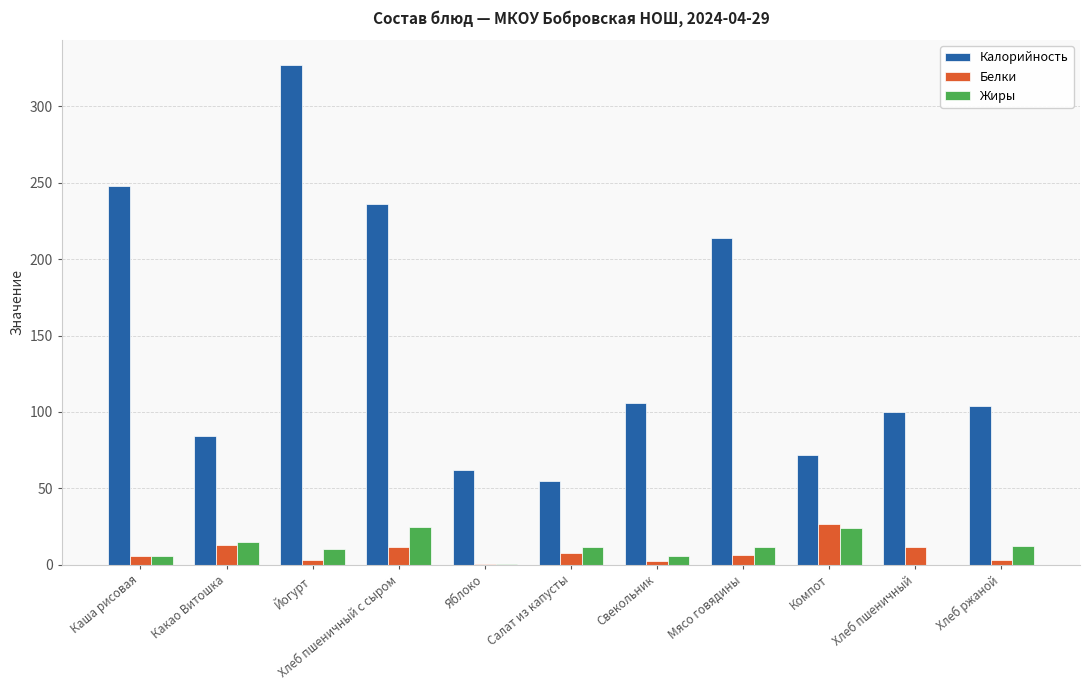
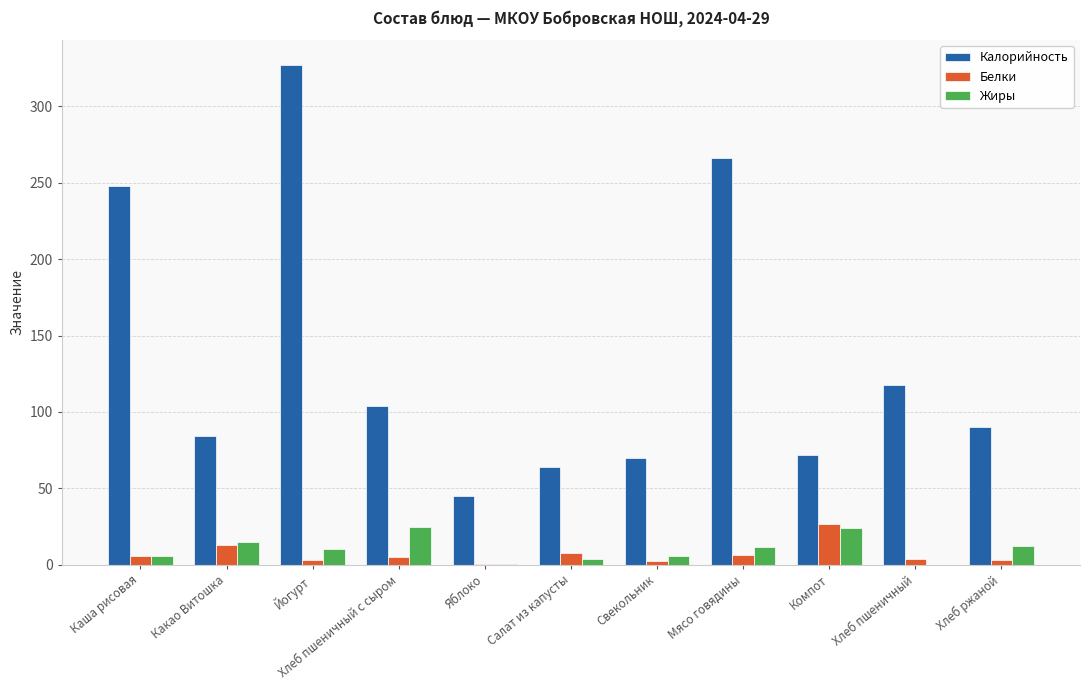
  {
    "Калорийность": {
      "Каша рисовая": 248,
      "Какао Витошка": 84,
      "Йогурт": 327,
-     "Хлеб пшеничный с сыром": 236,
-     "Яблоко": 62,
-     "Салат из капусты": 55,
-     "Свекольник": 106,
-     "Мясо говядины": 214,
+     "Хлеб пшеничный с сыром": 104,
+     "Яблоко": 45,
+     "Салат из капусты": 64,
+     "Свекольник": 70,
+     "Мясо говядины": 266,
      "Компот": 72,
-     "Хлеб пшеничный": 100,
-     "Хлеб ржаной": 104
+     "Хлеб пшеничный": 118,
+     "Хлеб ржаной": 90
    },
    "Белки": {
      "Каша рисовая": 6,
      "Какао Витошка": 13,
      "Йогурт": 3,
-     "Хлеб пшеничный с сыром": 12,
+     "Хлеб пшеничный с сыром": 5,
      "Салат из капусты": 8,
      "Свекольник": 2,
      "Мясо говядины": 6,
      "Компот": 27,
-     "Хлеб пшеничный": 12,
+     "Хлеб пшеничный": 4,
      "Хлеб ржаной": 3
    },
    "Жиры": {
      "Каша рисовая": 6,
      "Какао Витошка": 15,
      "Йогурт": 10,
      "Хлеб пшеничный с сыром": 25,
-     "Салат из капусты": 12,
+     "Салат из капусты": 4,
      "Свекольник": 5,
      "Мясо говядины": 12,
      "Компот": 24,
      "Хлеб ржаной": 12
    }
  }
